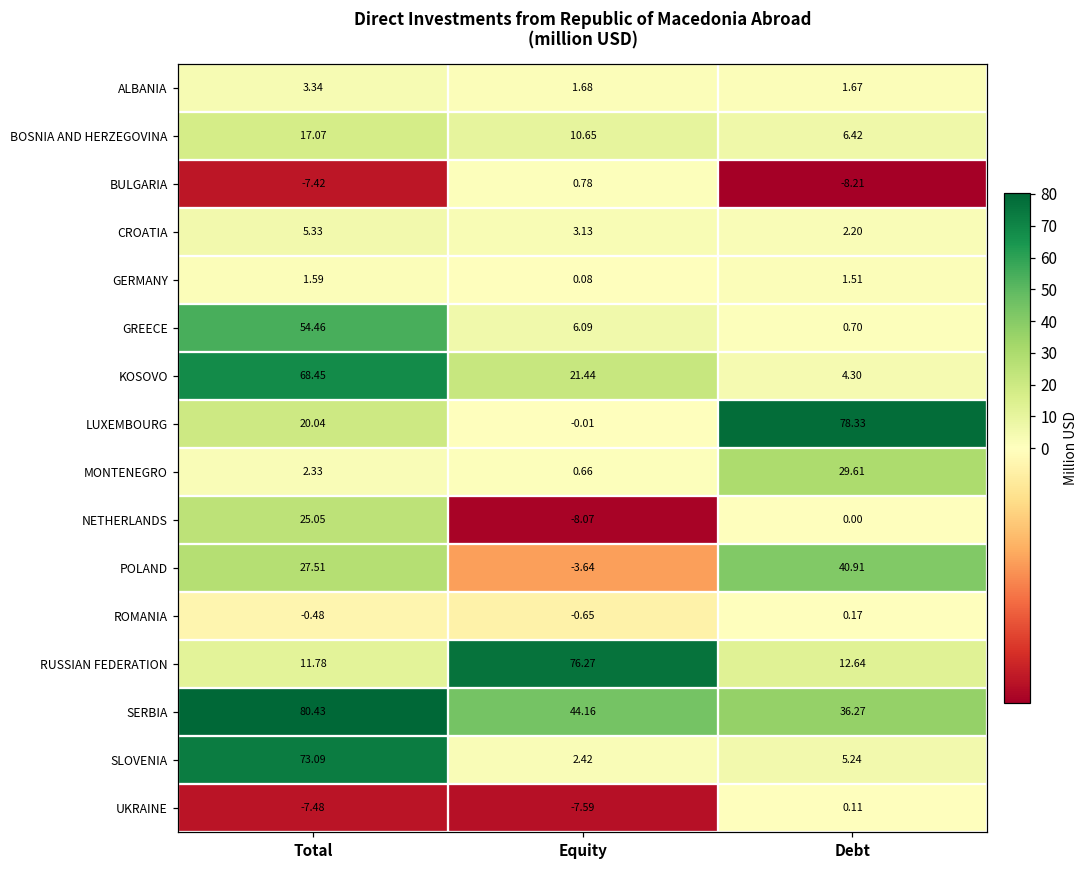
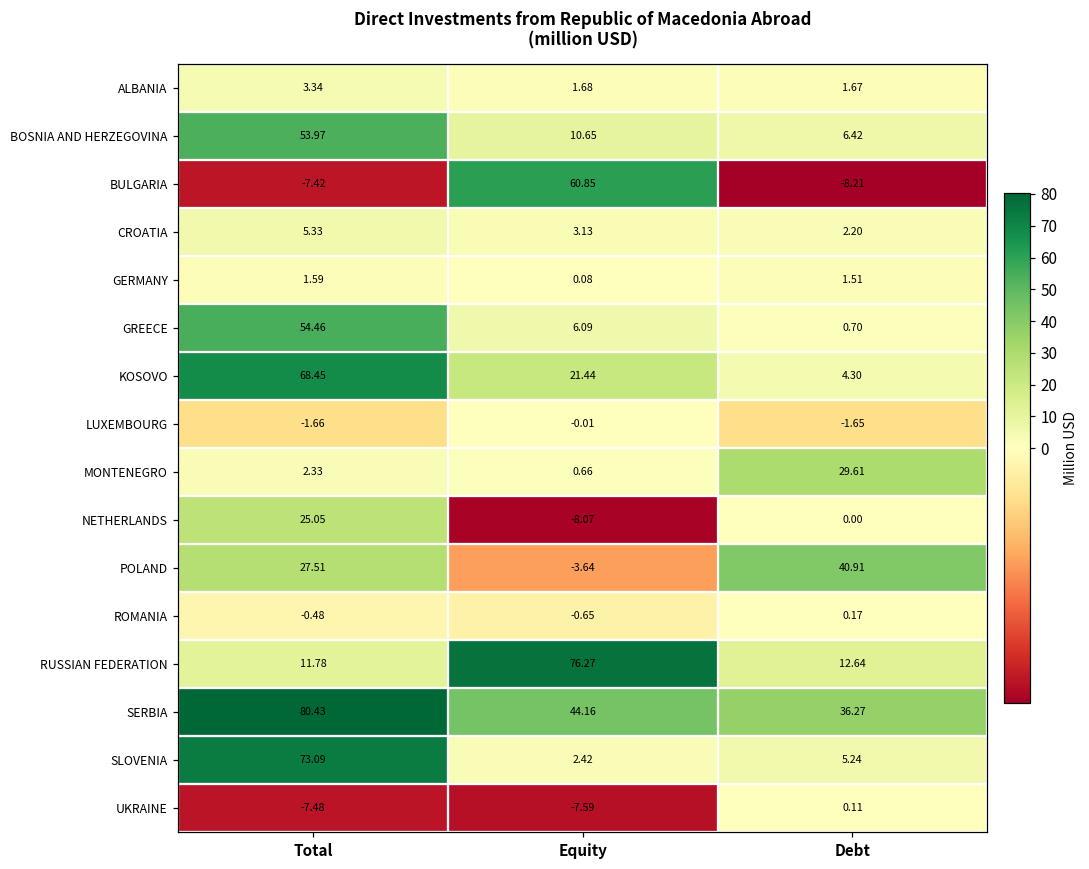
  {
    "ALBANIA": {
      "Total": 3.34,
      "Equity": 1.68,
      "Debt": 1.67
    },
    "BOSNIA AND HERZEGOVINA": {
-     "Total": 17.07,
+     "Total": 53.97,
      "Equity": 10.65,
      "Debt": 6.42
    },
    "BULGARIA": {
      "Total": -7.42,
-     "Equity": 0.78,
+     "Equity": 60.85,
      "Debt": -8.21
    },
    "CROATIA": {
      "Total": 5.33,
      "Equity": 3.13,
      "Debt": 2.20
    },
    "GERMANY": {
      "Total": 1.59,
      "Equity": 0.08,
      "Debt": 1.51
    },
    "GREECE": {
      "Total": 54.46,
      "Equity": 6.09,
      "Debt": 0.70
    },
    "KOSOVO": {
      "Total": 68.45,
      "Equity": 21.44,
      "Debt": 4.30
    },
    "LUXEMBOURG": {
-     "Total": 20.04,
+     "Total": -1.66,
      "Equity": -0.01,
-     "Debt": 78.33
+     "Debt": -1.65
    },
    "MONTENEGRO": {
      "Total": 2.33,
      "Equity": 0.66,
      "Debt": 29.61
    },
    "NETHERLANDS": {
      "Total": 25.05,
      "Equity": -8.07,
      "Debt": 0.00
    },
    "POLAND": {
      "Total": 27.51,
      "Equity": -3.64,
      "Debt": 40.91
    },
    "ROMANIA": {
      "Total": -0.48,
      "Equity": -0.65,
      "Debt": 0.17
    },
    "RUSSIAN FEDERATION": {
      "Total": 11.78,
      "Equity": 76.27,
      "Debt": 12.64
    },
    "SERBIA": {
      "Total": 80.43,
      "Equity": 44.16,
      "Debt": 36.27
    },
    "SLOVENIA": {
      "Total": 73.09,
      "Equity": 2.42,
      "Debt": 5.24
    },
    "UKRAINE": {
      "Total": -7.48,
      "Equity": -7.59,
      "Debt": 0.11
    }
  }
